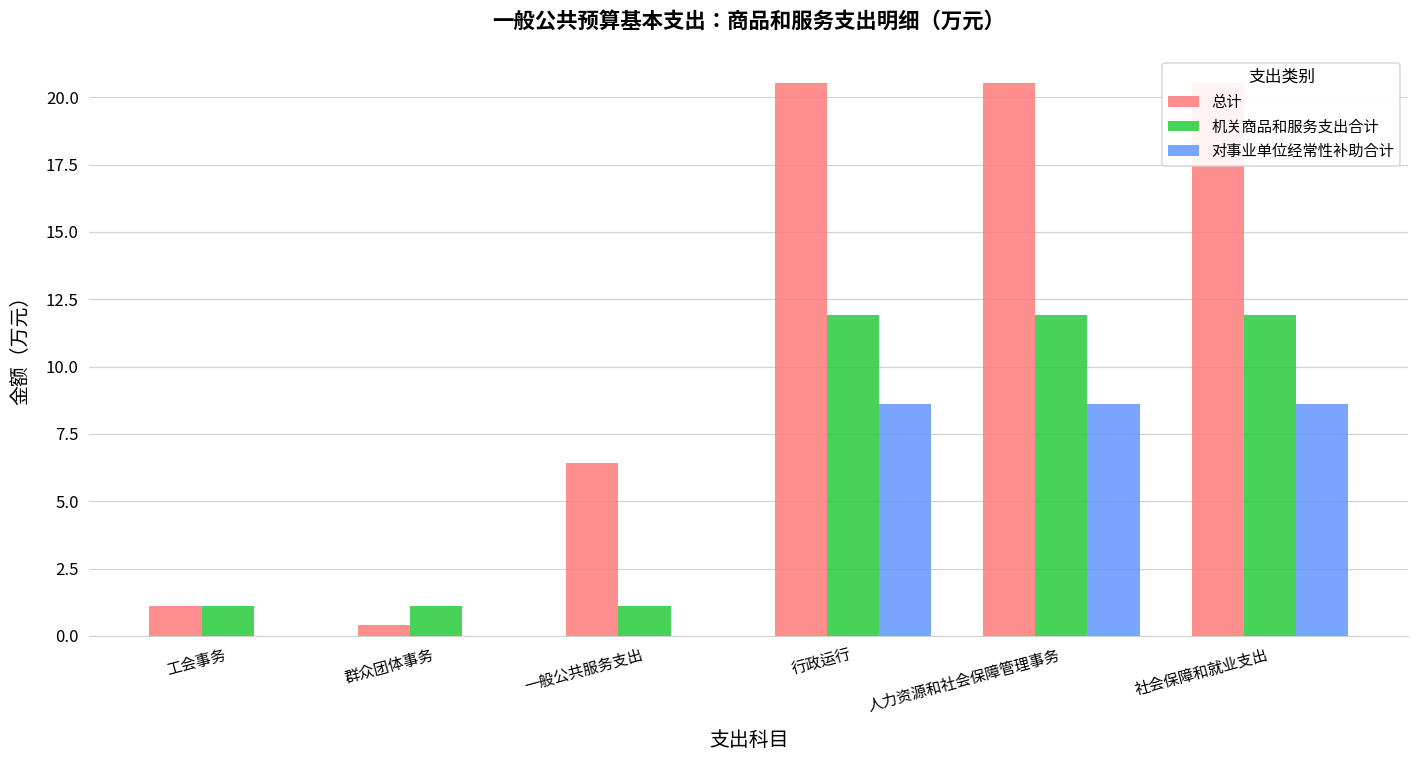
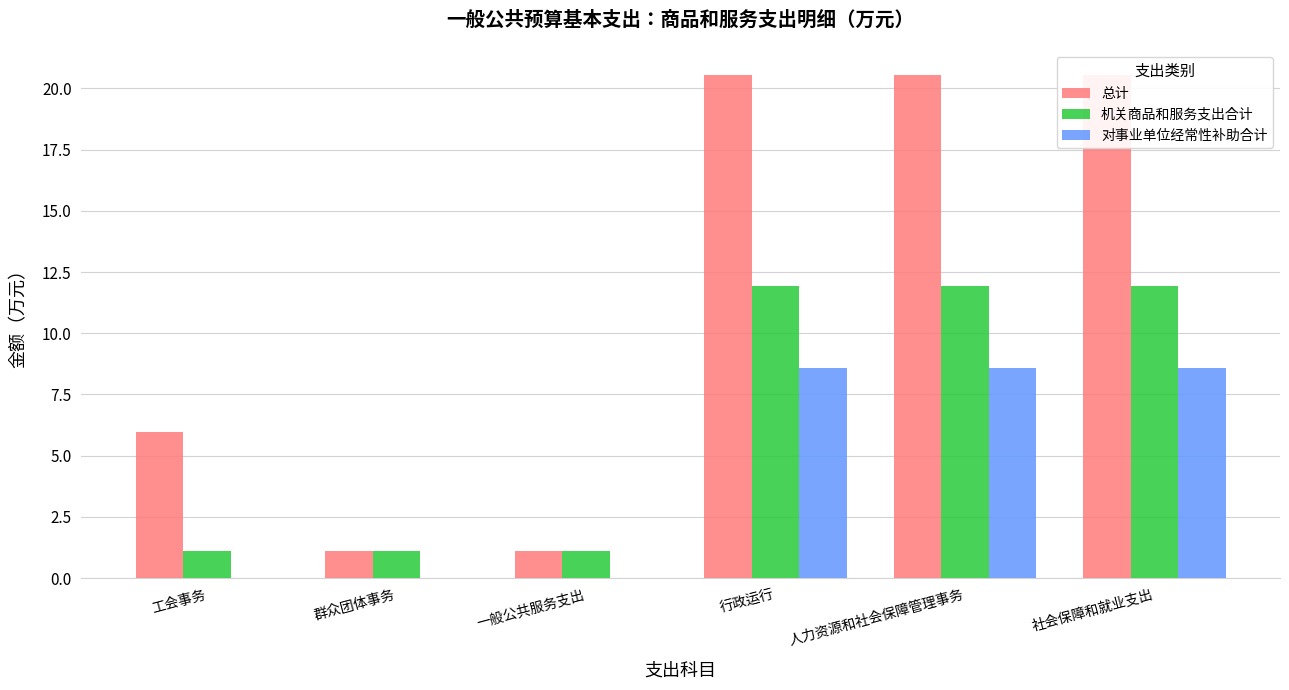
  {
    "总计": {
-     "工会事务": 1.1,
-     "群众团体事务": 0.4,
-     "一般公共服务支出": 6.4,
+     "工会事务": 5.9,
+     "群众团体事务": 1.1,
+     "一般公共服务支出": 1.1,
      "行政运行": 20.5,
      "人力资源和社会保障管理事务": 20.5
    },
    "机关商品和服务支出合计": {
      "工会事务": 1.1,
      "群众团体事务": 1.1,
      "一般公共服务支出": 1.1,
      "行政运行": 11.9,
      "人力资源和社会保障管理事务": 11.9,
      "社会保障和就业支出": 11.9
    },
    "对事业单位经常性补助合计": {
      "工会事务": 0.0,
      "群众团体事务": 0.0,
      "一般公共服务支出": 0.0,
      "行政运行": 8.6,
      "人力资源和社会保障管理事务": 8.6,
      "社会保障和就业支出": 8.6
    }
  }
